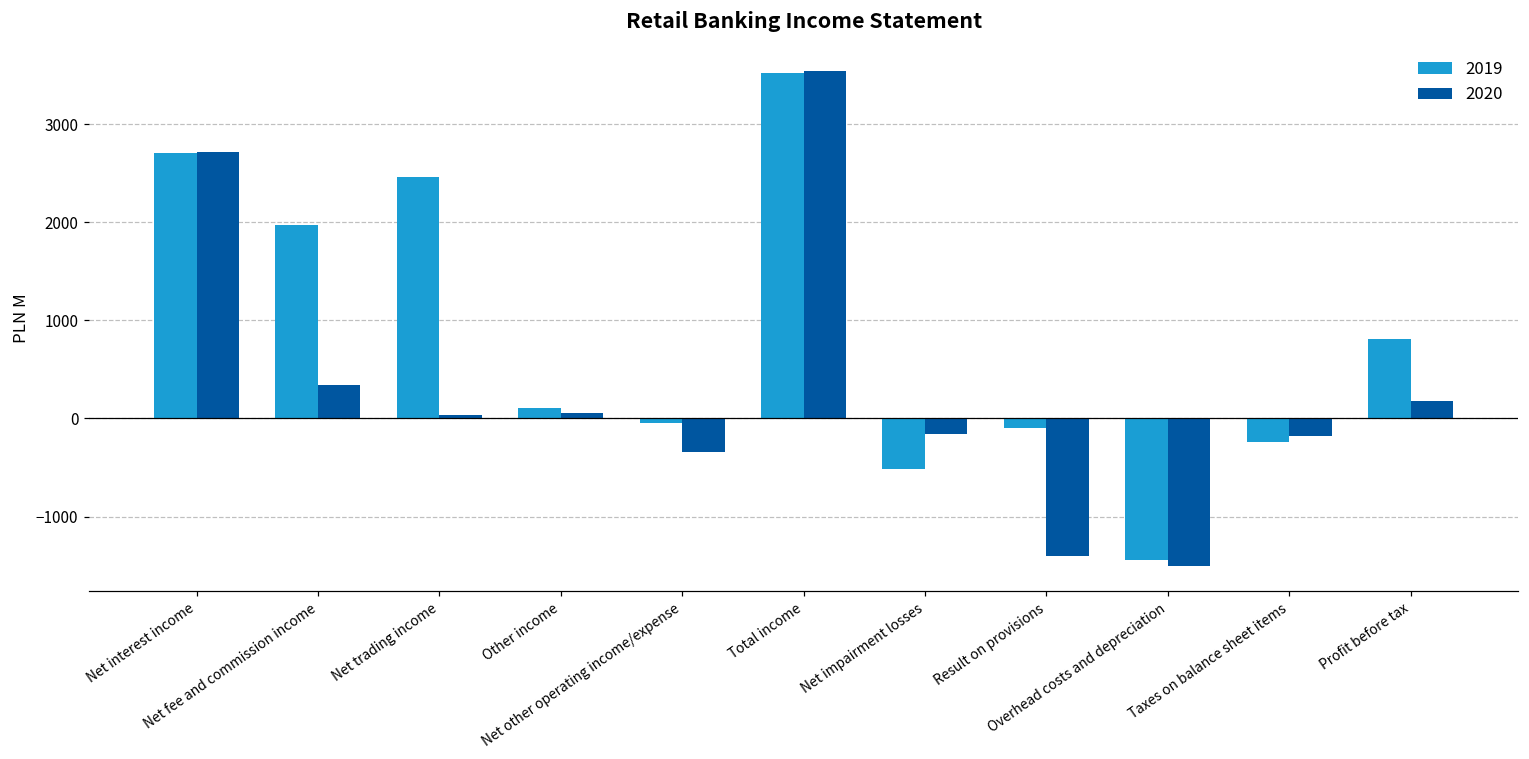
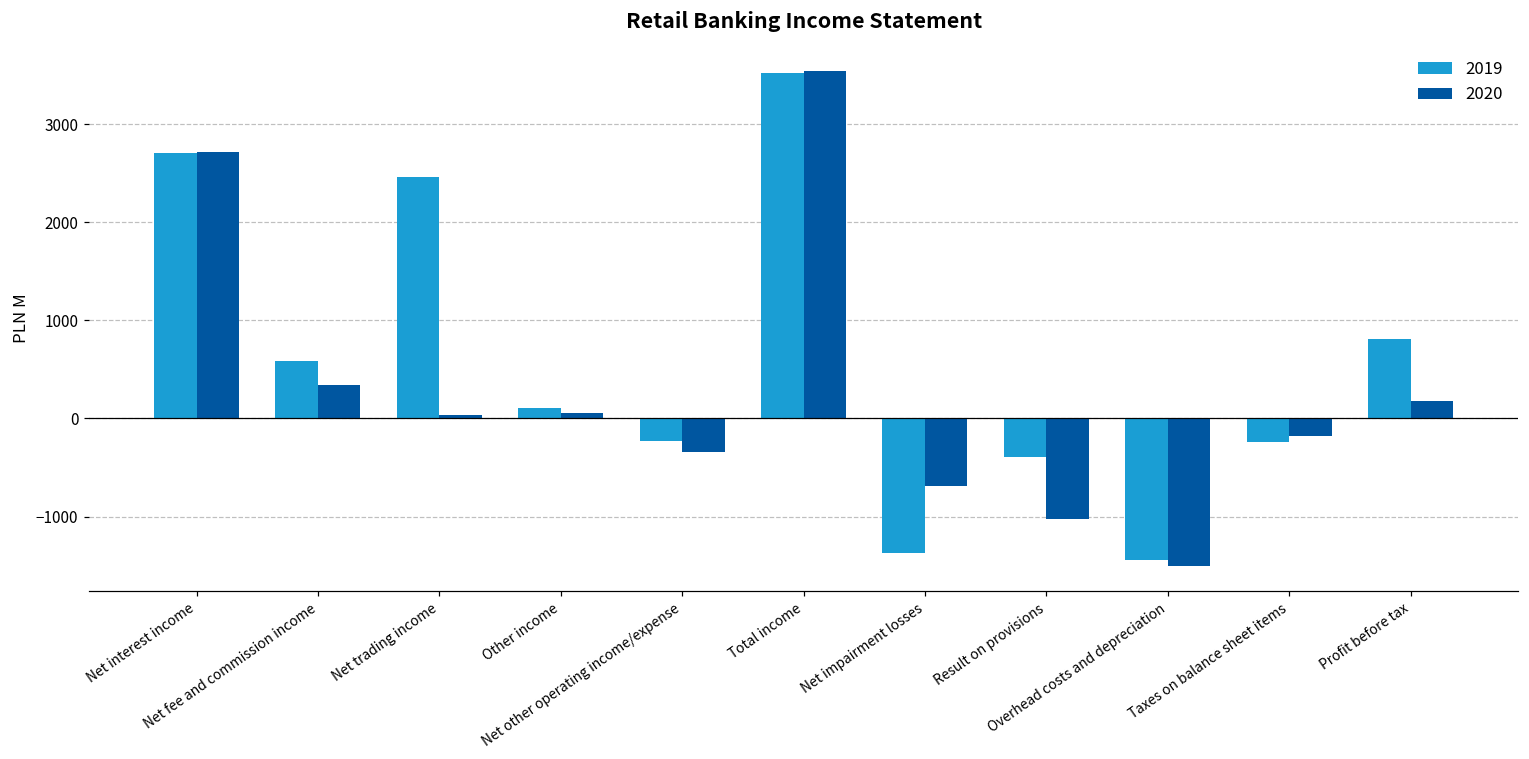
  {
    "2019": {
      "Net interest income": 2700,
-     "Net fee and commission income": 2000,
+     "Net fee and commission income": 600,
      "Net trading income": 2500,
      "Other income": 100,
-     "Net other operating income/expense": 0,
+     "Net other operating income/expense": -200,
      "Total income": 3500,
-     "Net impairment losses": -500,
-     "Result on provisions": -100,
+     "Net impairment losses": -1400,
+     "Result on provisions": -400,
      "Overhead costs and depreciation": -1400,
      "Taxes on balance sheet items": -200,
      "Profit before tax": 800
    },
    "2020": {
      "Net interest income": 2700,
      "Net fee and commission income": 300,
      "Net trading income": 0,
      "Other income": 100,
      "Net other operating income/expense": -300,
      "Total income": 3500,
-     "Net impairment losses": -200,
-     "Result on provisions": -1400,
+     "Net impairment losses": -700,
+     "Result on provisions": -1000,
      "Overhead costs and depreciation": -1500,
      "Taxes on balance sheet items": -200,
      "Profit before tax": 200
    }
  }
